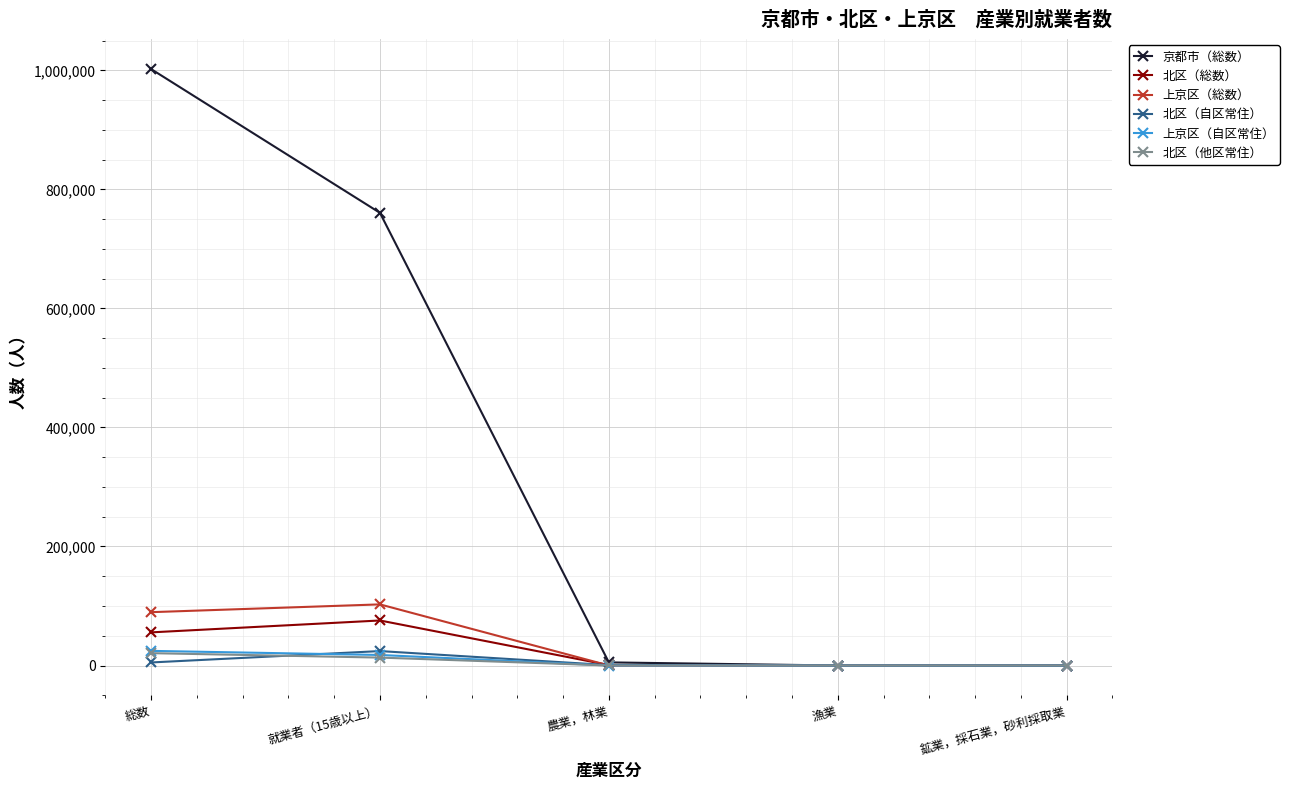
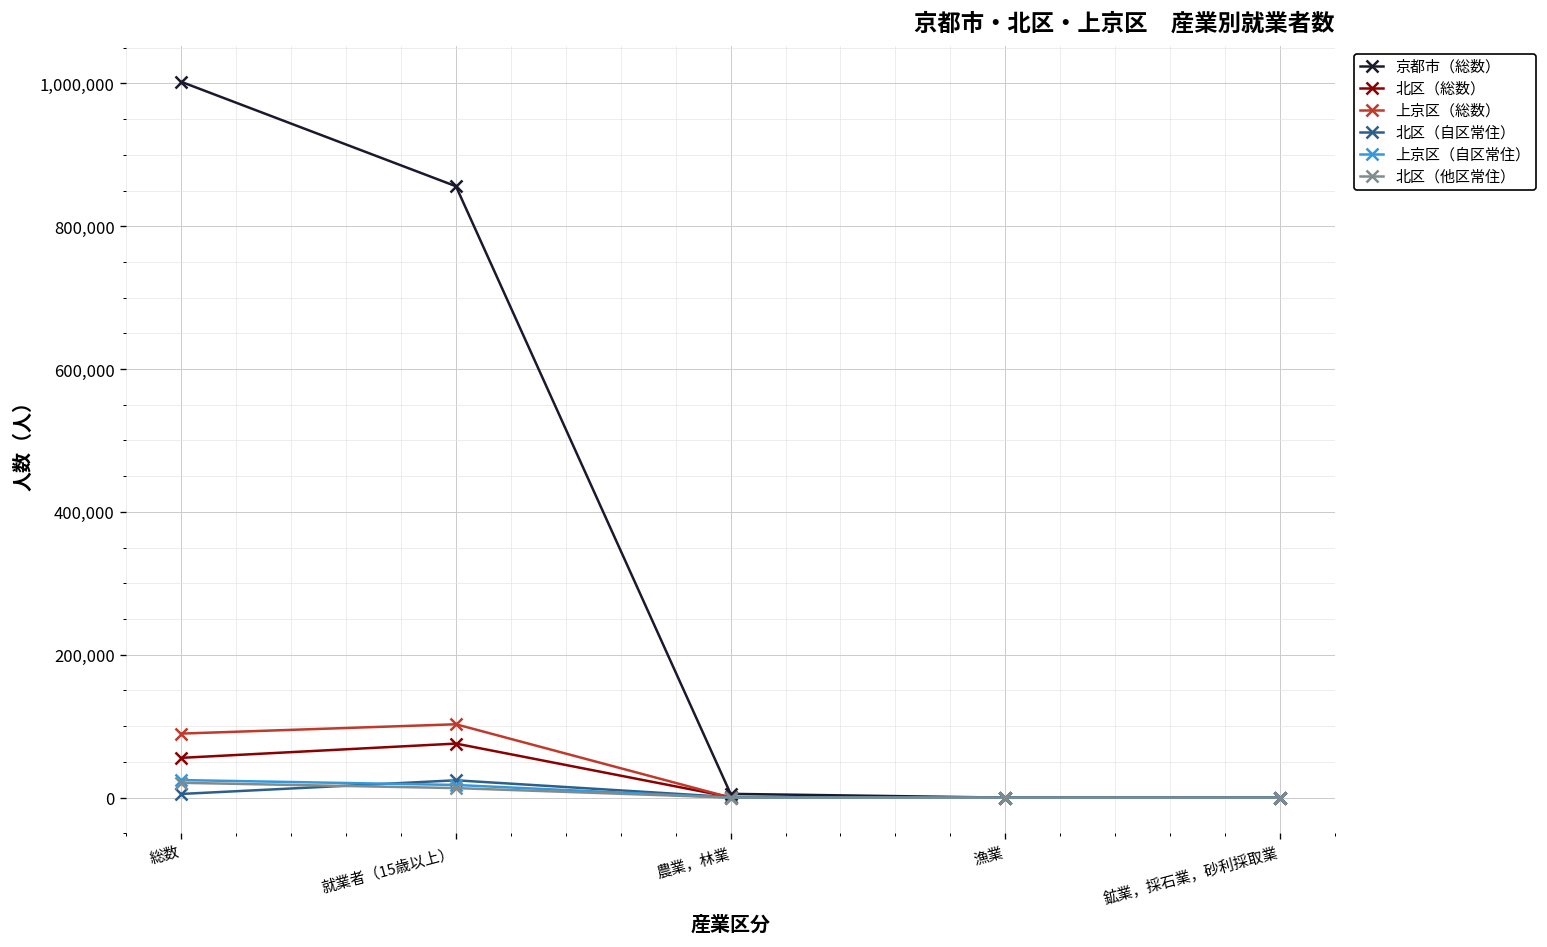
  {
    "京都市（総数）": {
      "総数": "1,000,000",
-     "就業者（15歳以上）": "760,000",
+     "就業者（15歳以上）": "860,000",
      "農業，林業": "10,000"
    },
    "北区（総数）": {
      "総数": "60,000",
      "就業者（15歳以上）": "80,000"
    },
    "上京区（総数）": {
      "総数": "90,000",
      "就業者（15歳以上）": "100,000"
    },
    "北区（自区常住）": {
      "総数": "10,000",
      "就業者（15歳以上）": "20,000"
    },
    "上京区（自区常住）": {
      "就業者（15歳以上）": "20,000"
    },
    "北区（他区常住）": {
      "就業者（15歳以上）": "10,000"
    }
  }
